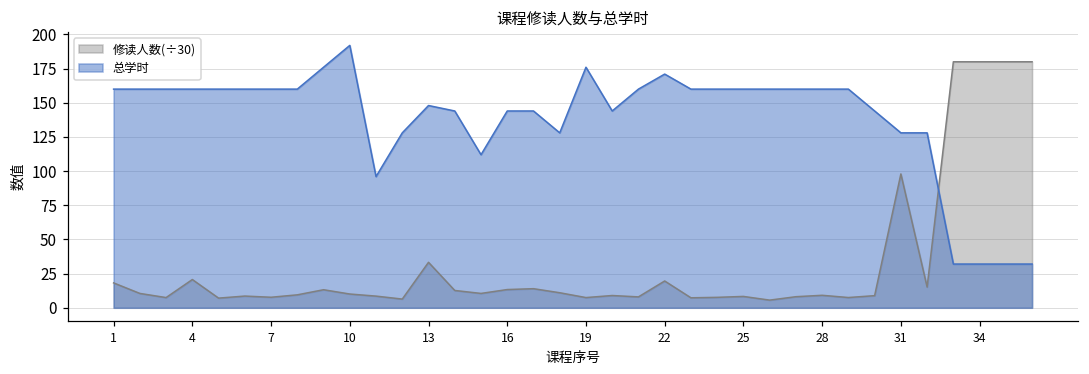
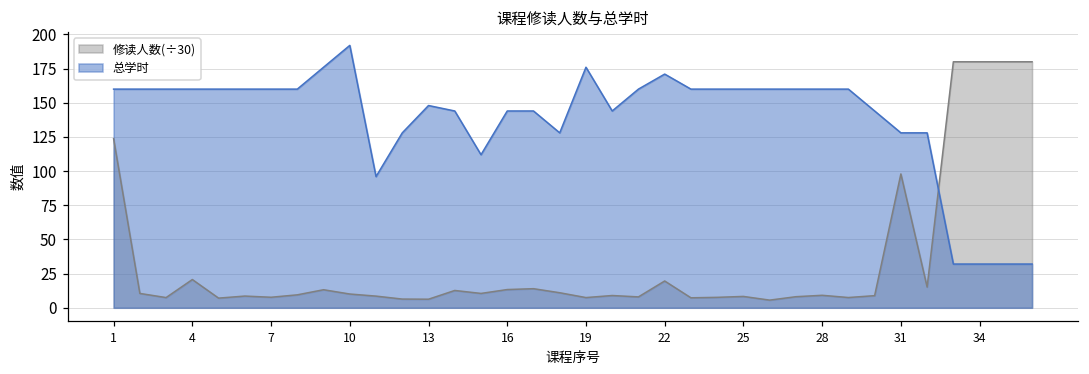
  {
    "修读人数(÷30)": {
-     "1": 18,
+     "1": 124,
      "4": 21,
      "7": 8,
      "10": 10,
-     "13": 33,
+     "13": 6,
      "16": 13,
      "19": 7,
      "22": 20,
      "25": 8,
      "28": 9,
      "31": 98,
      "34": 180
    },
    "总学时": {
      "1": 160,
      "4": 160,
      "7": 160,
      "10": 192,
      "13": 148,
      "16": 144,
      "19": 176,
      "22": 171,
      "25": 160,
      "28": 160,
      "31": 128,
      "34": 32
    }
  }
